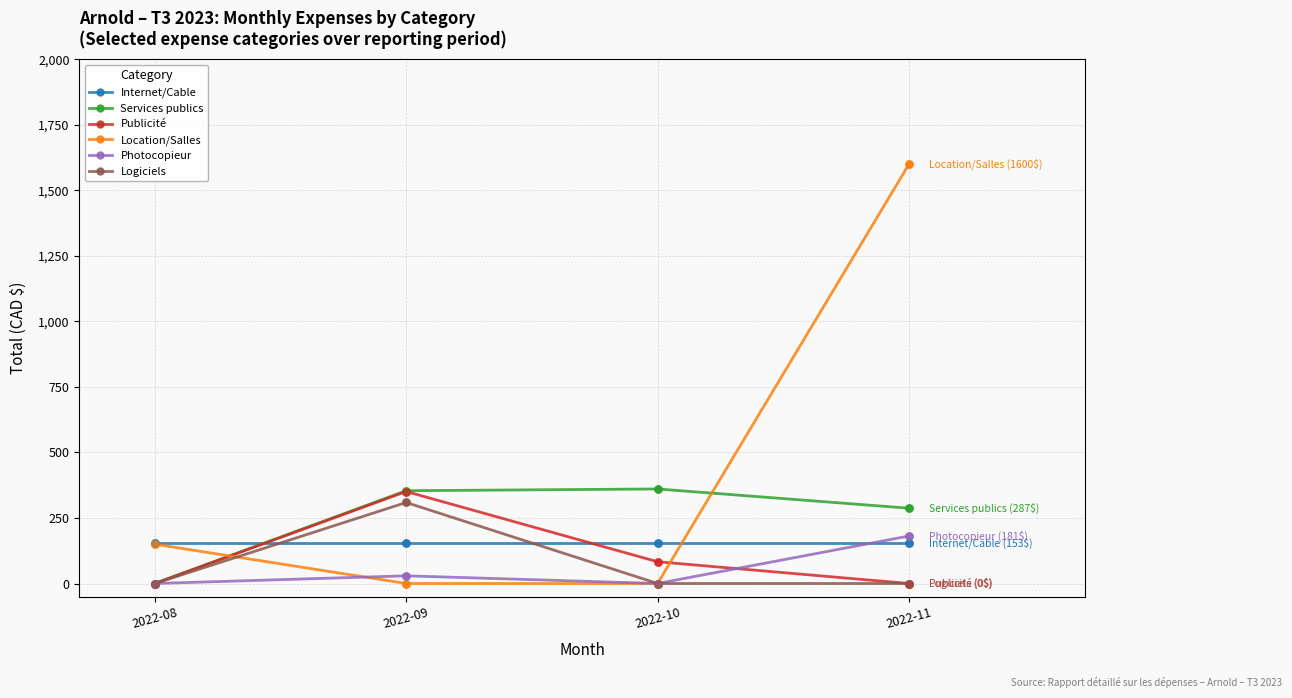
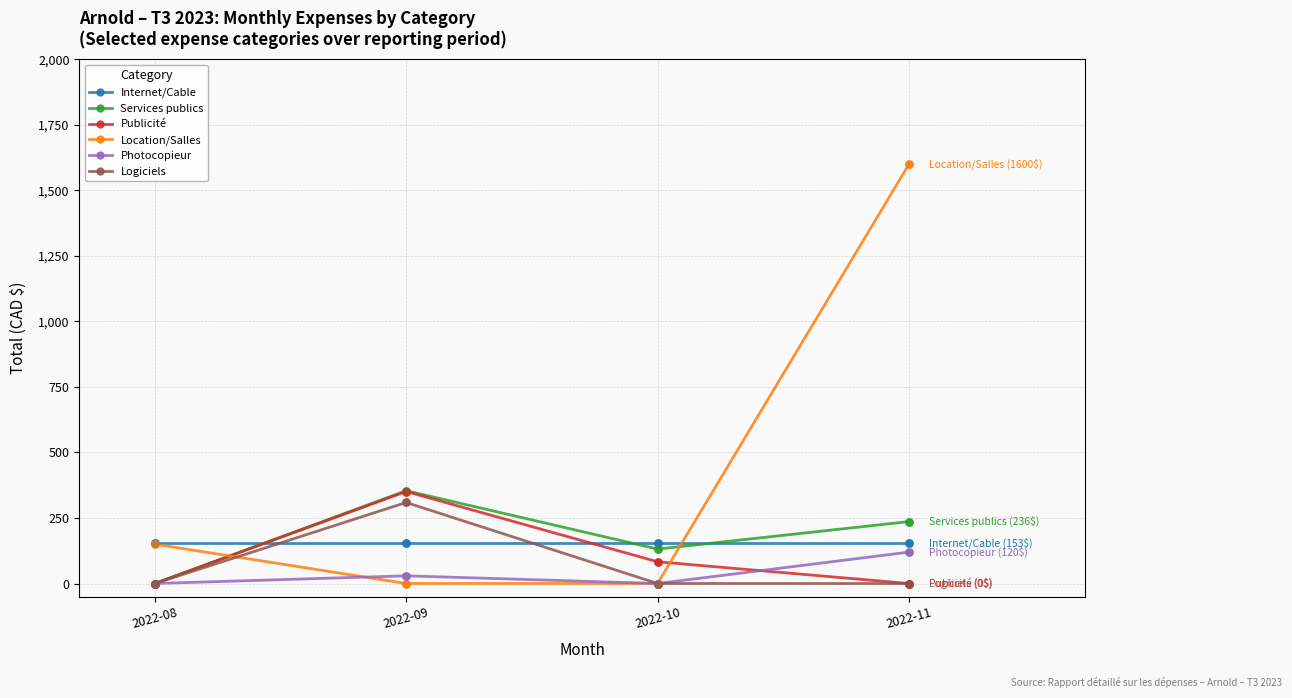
  {
    "Internet/Cable": {
      "2022-09": "150",
      "2022-10": "150"
    },
    "Services publics": {
-     "2022-10": "360",
-     "2022-11": "(287$)"
+     "2022-10": "130",
+     "2022-11": "(236$)"
    },
    "Publicité": {
      "2022-10": "80"
    },
    "Location/Salles": {
      "2022-11": "(1600$)"
    },
    "Photocopieur": {
-     "2022-11": "(181$)"
+     "2022-11": "(120$)"
    },
    "Logiciels": {
      "2022-09": "310"
    }
  }
